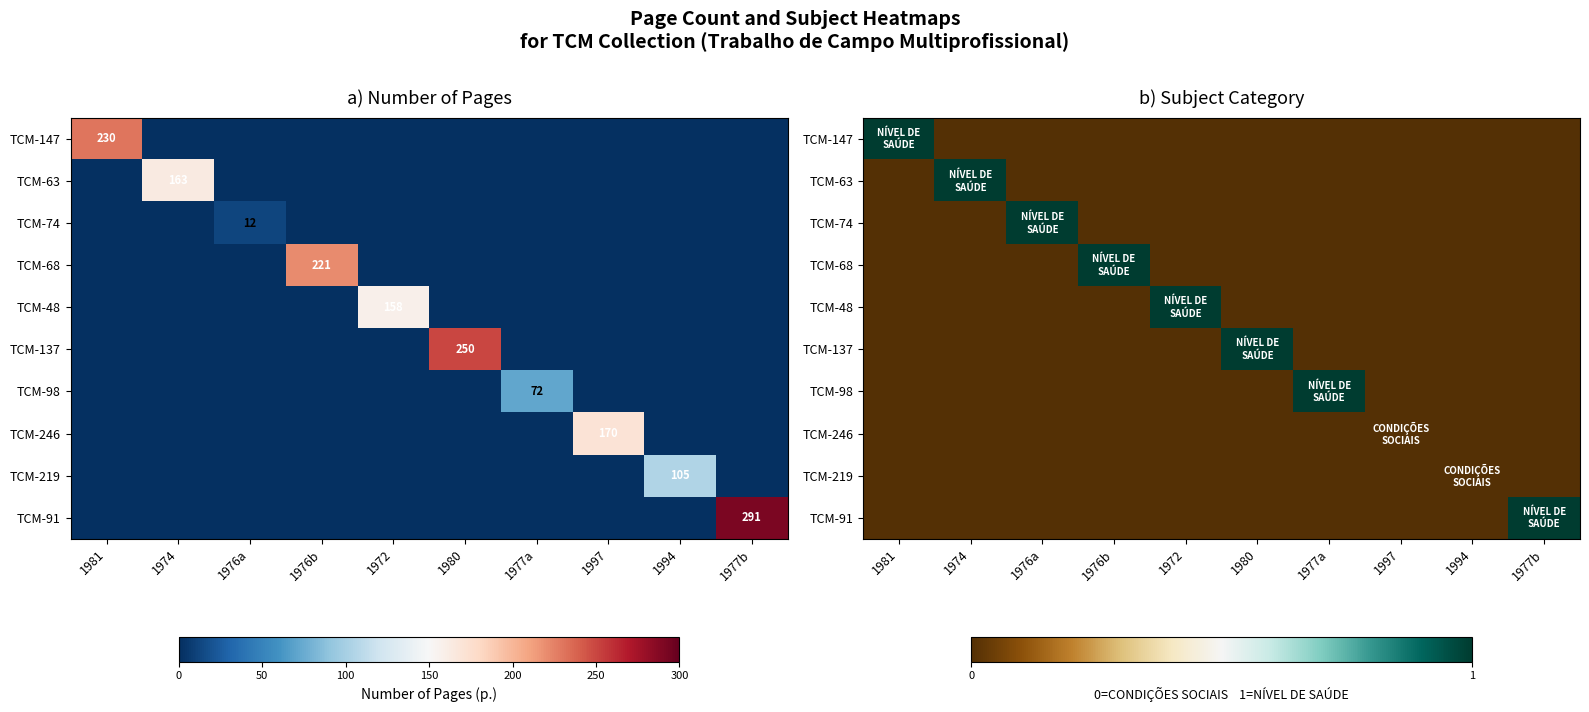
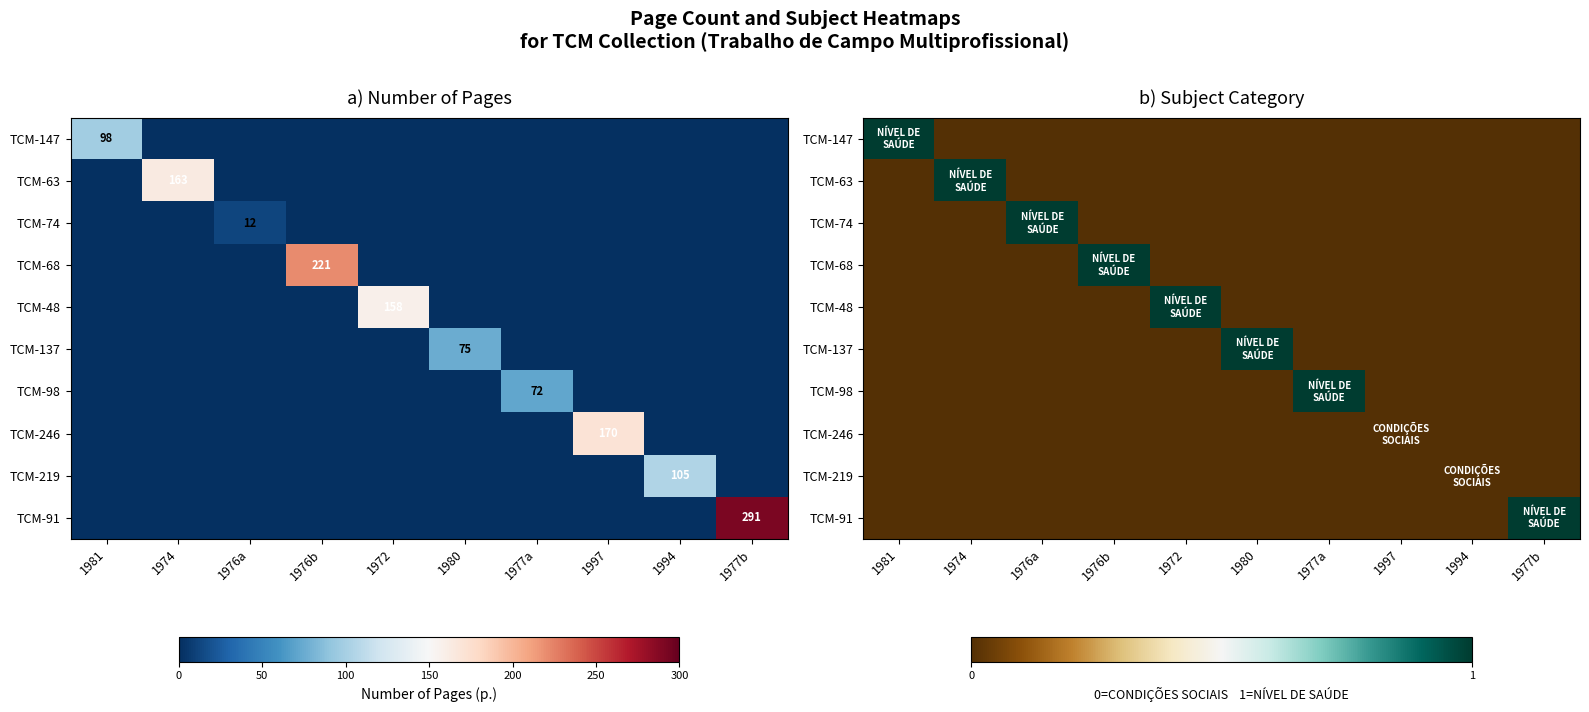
  {
    "a) Number of Pages": {
      "TCM-147": {
-       "1981": 230
+       "1981": 98
      },
      "TCM-74": {
        "1976a": 12
      },
      "TCM-68": {
        "1976b": 221
      },
      "TCM-137": {
-       "1980": 250
+       "1980": 75
      },
      "TCM-98": {
        "1977a": 72
      },
      "TCM-219": {
        "1994": 105
      },
      "TCM-91": {
        "1977b": 291
      }
    }
  }
